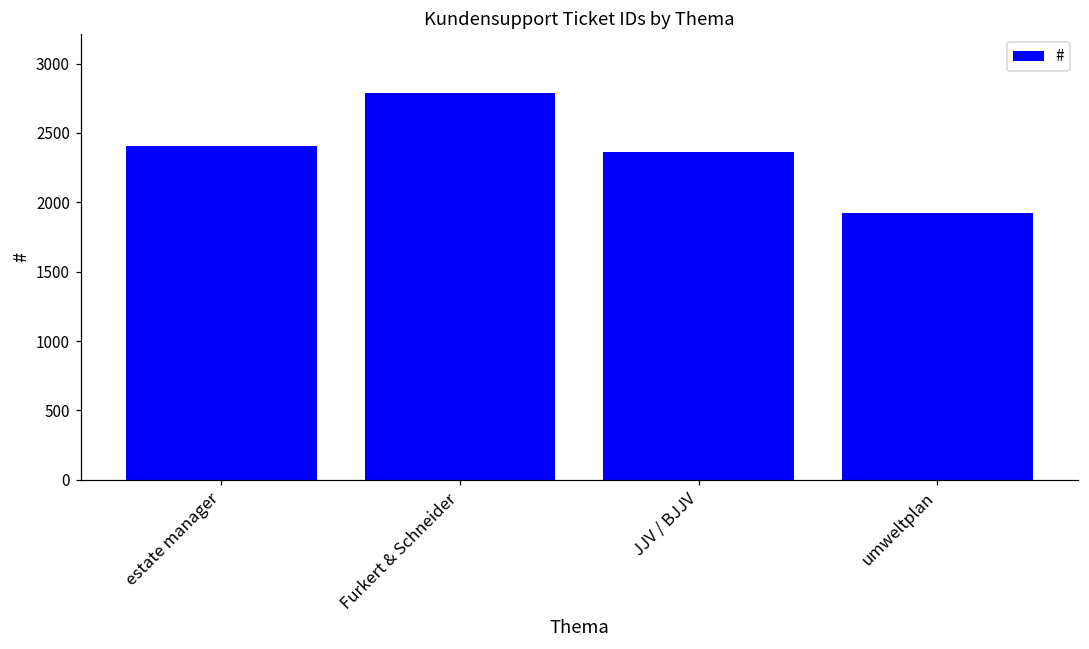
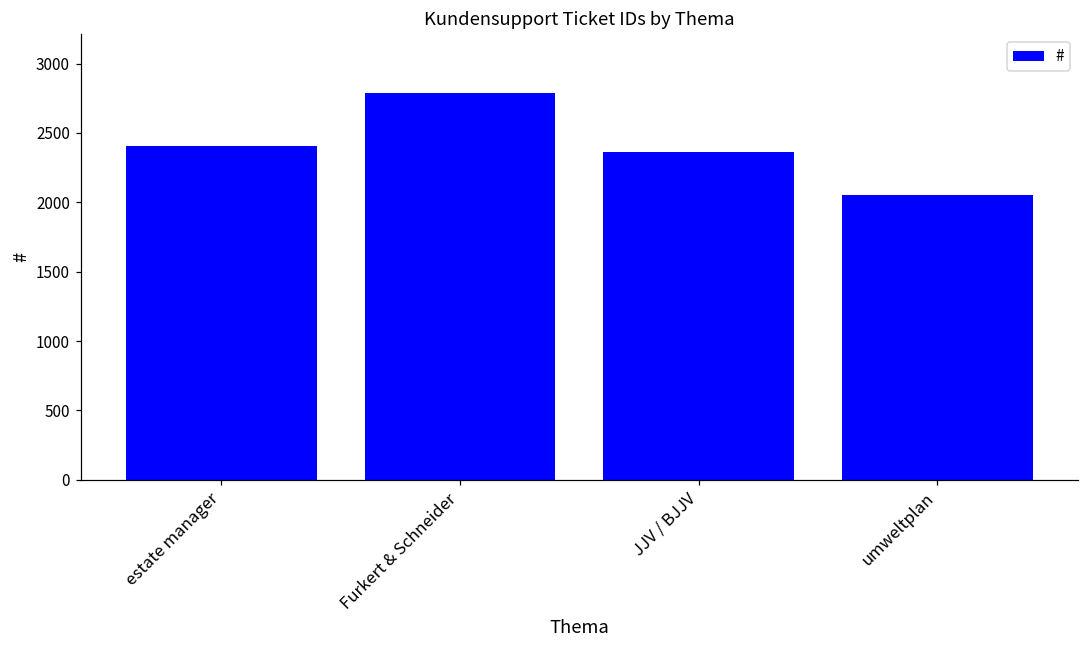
  {
    "estate manager": 2400,
    "Furkert & Schneider": 2790,
    "JJV / BJJV": 2360,
-   "umweltplan": 1920
+   "umweltplan": 2050
  }
